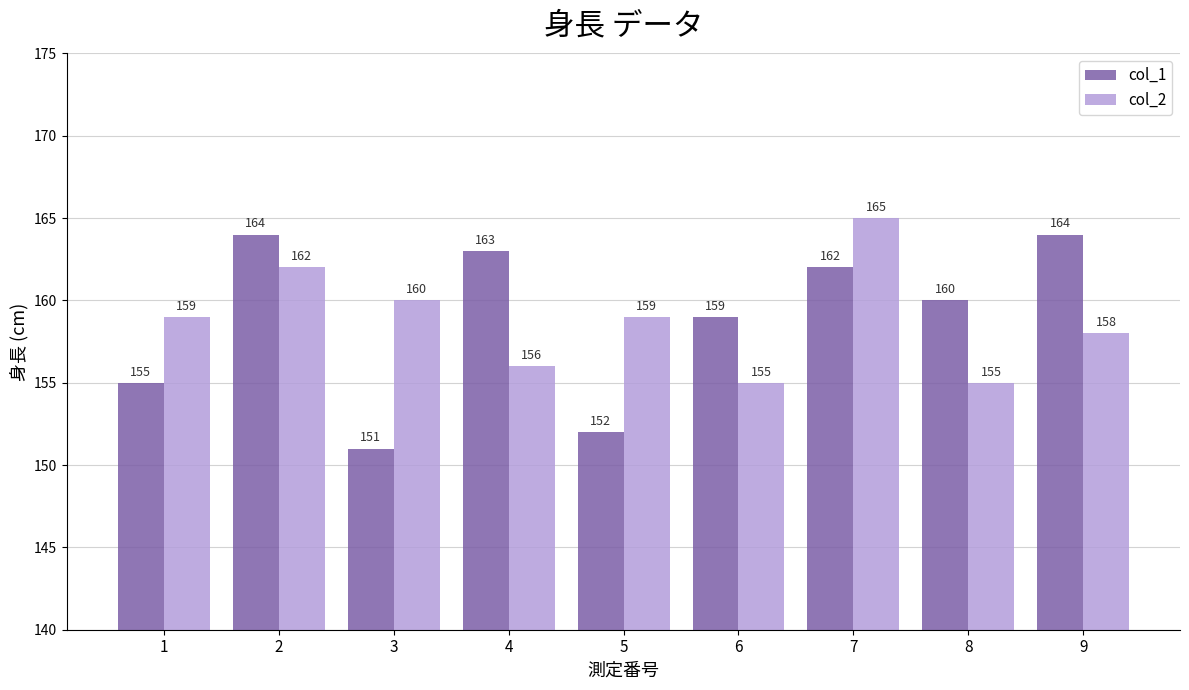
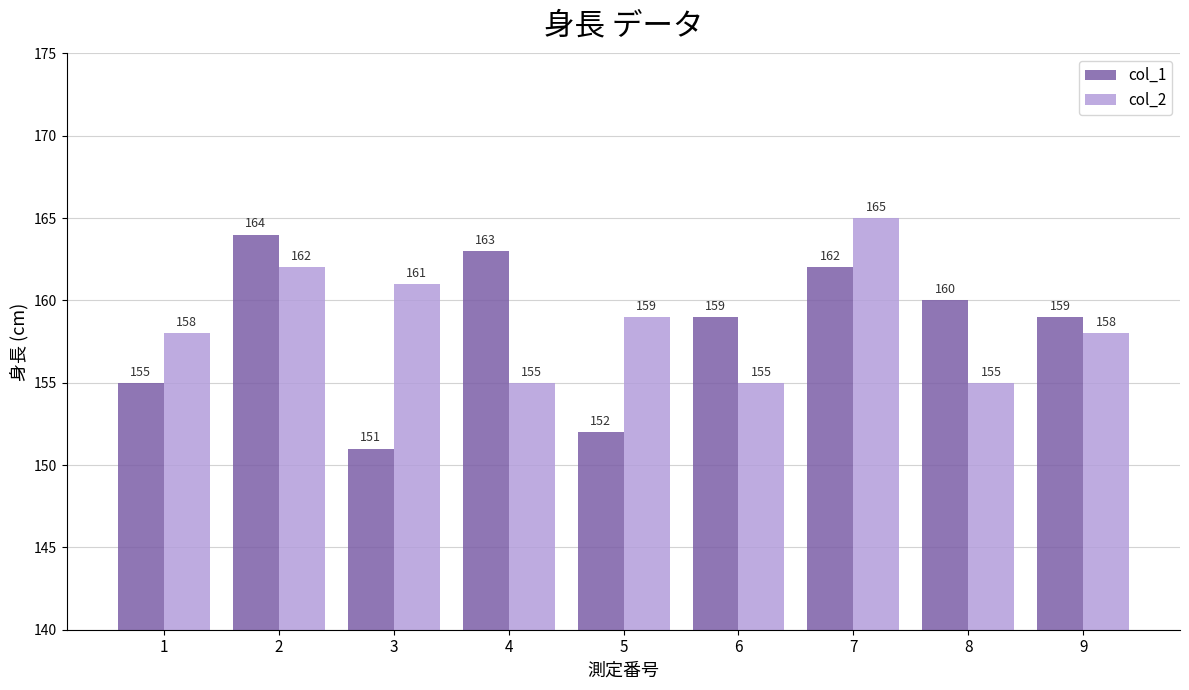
  {
    "col_1": {
      "1": 155,
      "2": 164,
      "3": 151,
      "4": 163,
      "5": 152,
      "6": 159,
      "7": 162,
      "8": 160,
-     "9": 164
+     "9": 159
    },
    "col_2": {
-     "1": 159,
+     "1": 158,
      "2": 162,
-     "3": 160,
-     "4": 156,
+     "3": 161,
+     "4": 155,
      "5": 159,
      "6": 155,
      "7": 165,
      "8": 155,
      "9": 158
    }
  }
